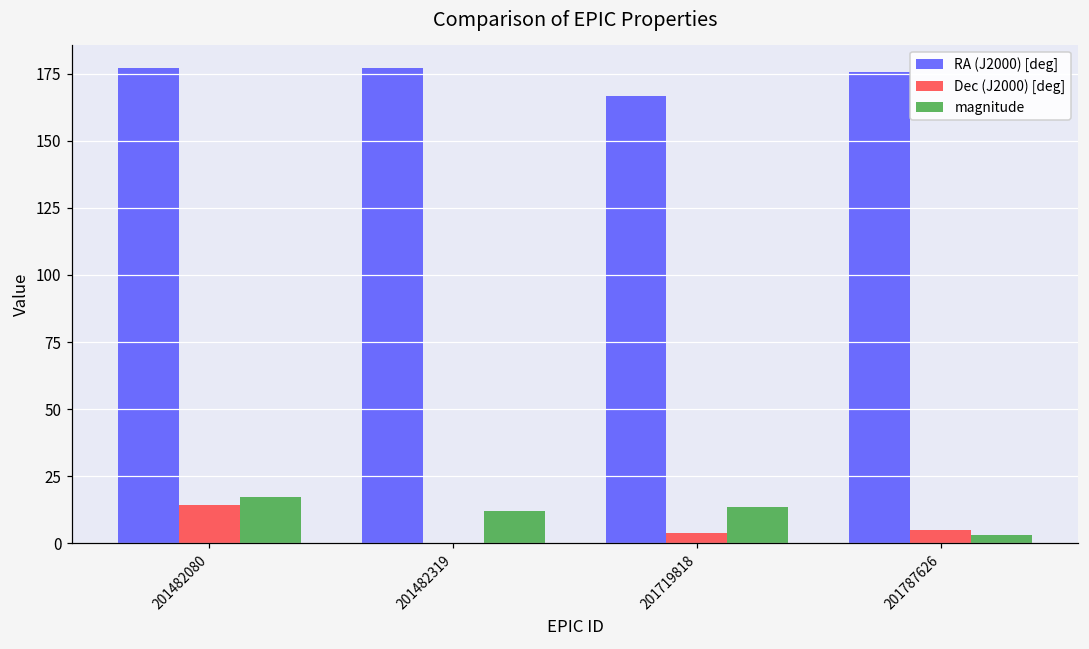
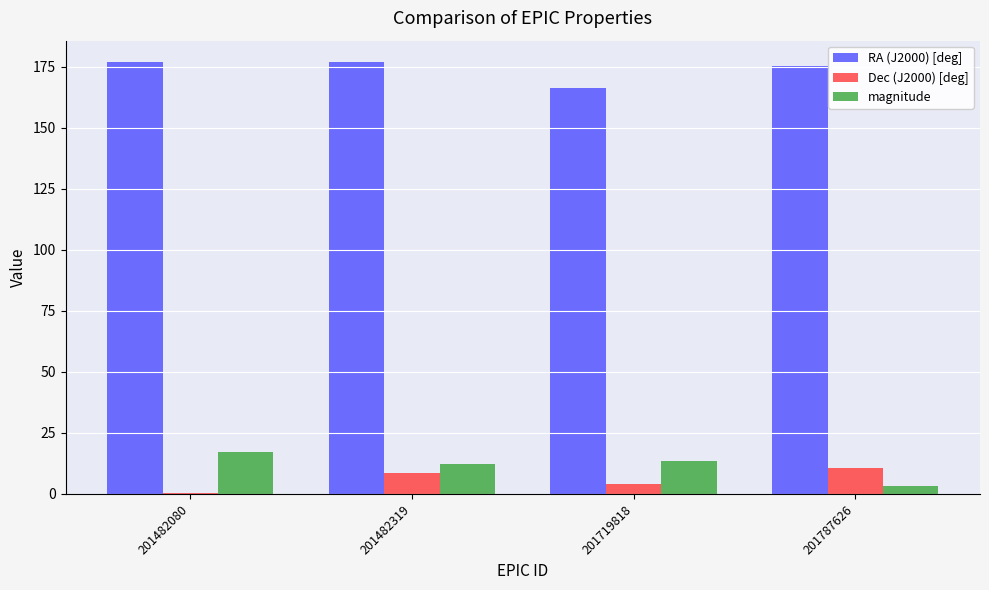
  {
    "RA (J2000) [deg]": {
      "201482080": 177,
      "201482319": 177,
      "201719818": 167,
      "201787626": 175
    },
    "Dec (J2000) [deg]": {
-     "201482080": 14,
-     "201482319": 0,
+     "201482080": 0,
+     "201482319": 9,
      "201719818": 4,
-     "201787626": 5
+     "201787626": 11
    },
    "magnitude": {
      "201482080": 17,
      "201482319": 12,
      "201719818": 14,
      "201787626": 3
    }
  }
